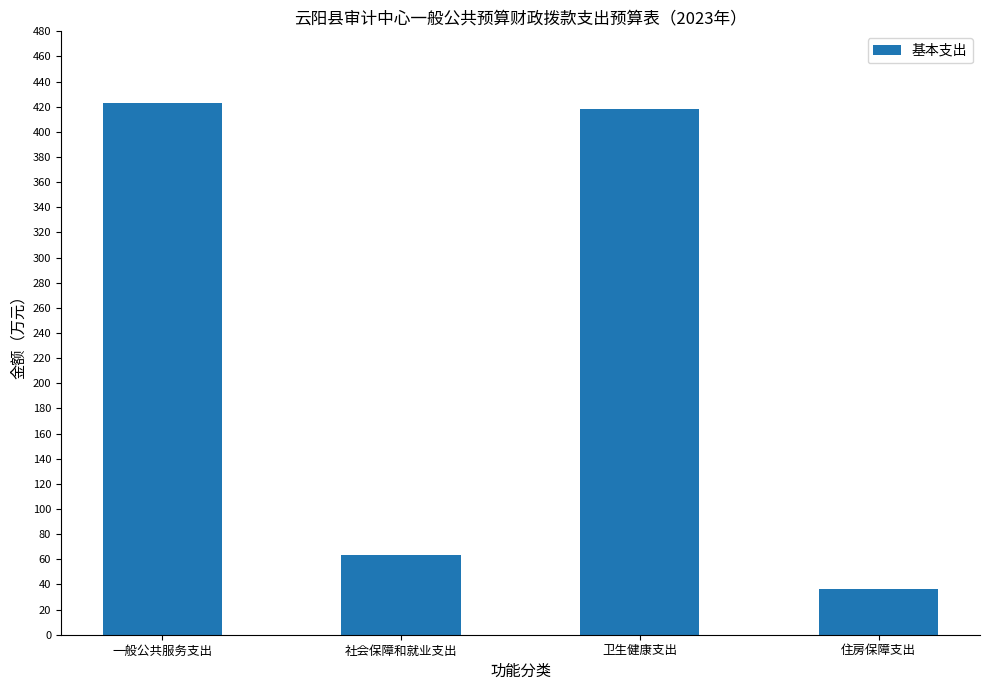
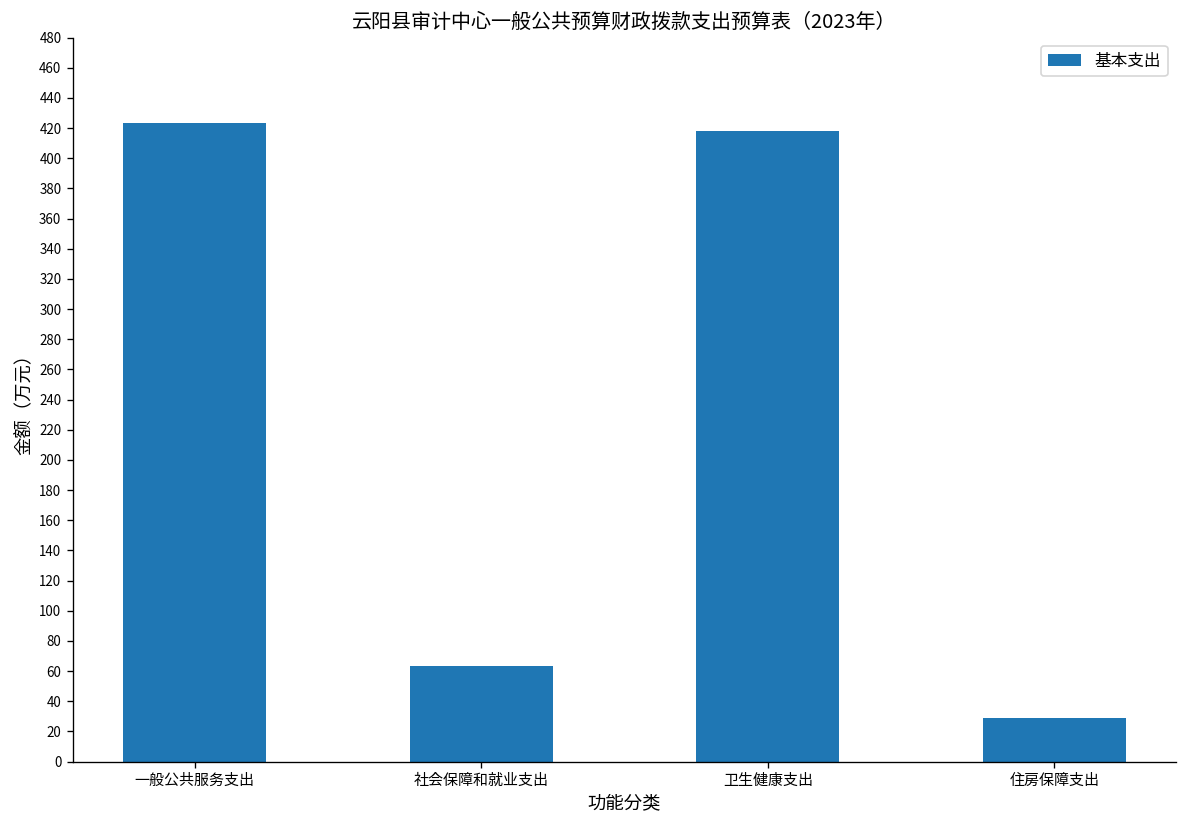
  {
    "一般公共服务支出": 423,
    "社会保障和就业支出": 64,
    "卫生健康支出": 418,
-   "住房保障支出": 37
+   "住房保障支出": 29
  }
